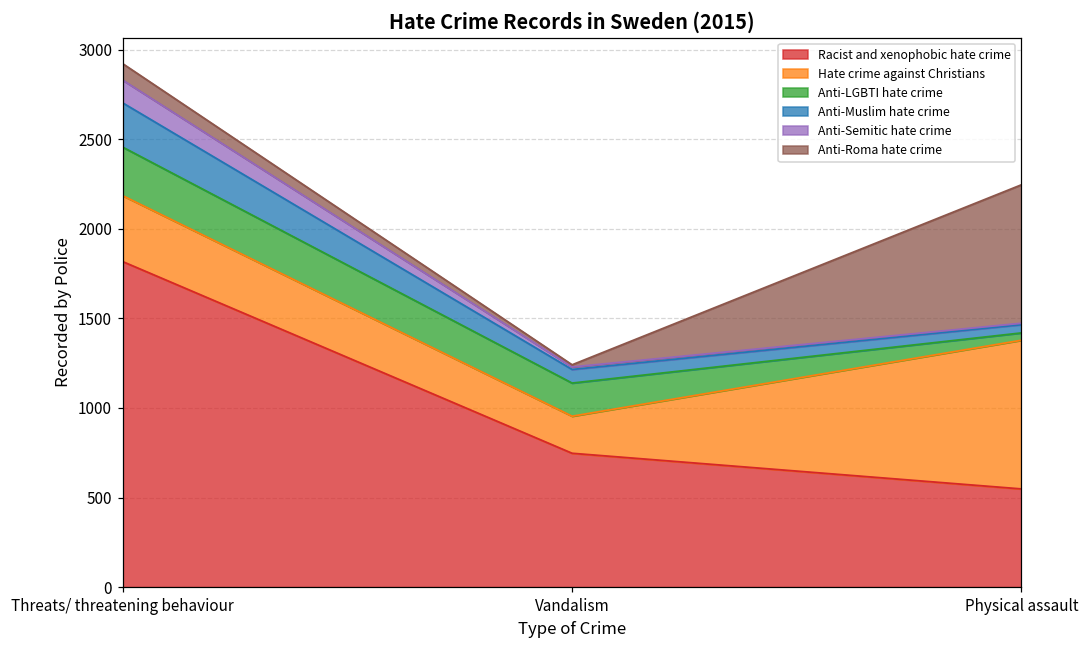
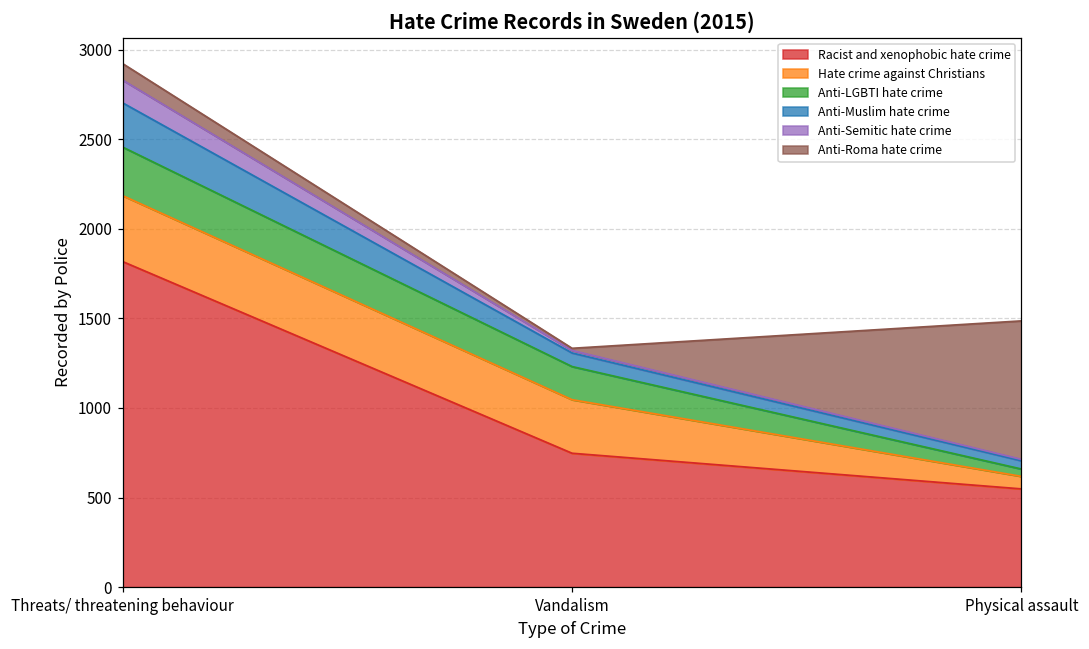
  {
    "Racist and xenophobic hate crime": {
      "Threats/ threatening behaviour": 1820,
      "Vandalism": 750,
      "Physical assault": 550
    },
    "Hate crime against Christians": {
      "Threats/ threatening behaviour": 370,
-     "Vandalism": 210,
-     "Physical assault": 830
+     "Vandalism": 300,
+     "Physical assault": 70
    },
    "Anti-LGBTI hate crime": {
      "Threats/ threatening behaviour": 270,
      "Vandalism": 190,
      "Physical assault": 40
    },
    "Anti-Muslim hate crime": {
      "Threats/ threatening behaviour": 250
    },
    "Anti-Semitic hate crime": {
      "Threats/ threatening behaviour": 130
    },
    "Anti-Roma hate crime": {
      "Threats/ threatening behaviour": 90,
      "Physical assault": 770
    }
  }
